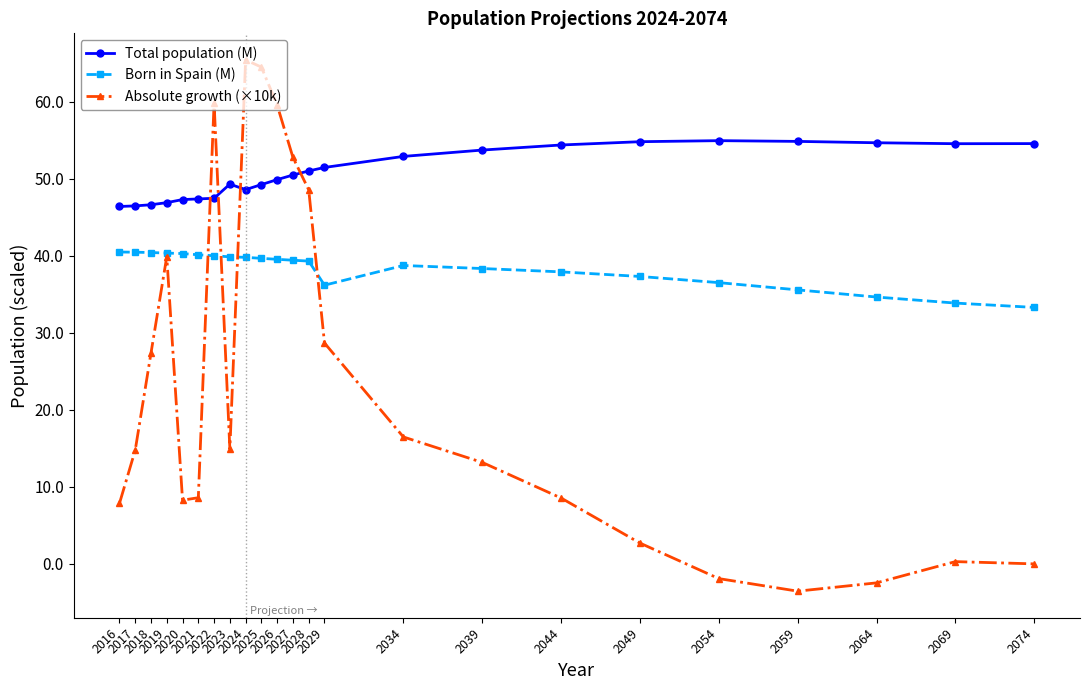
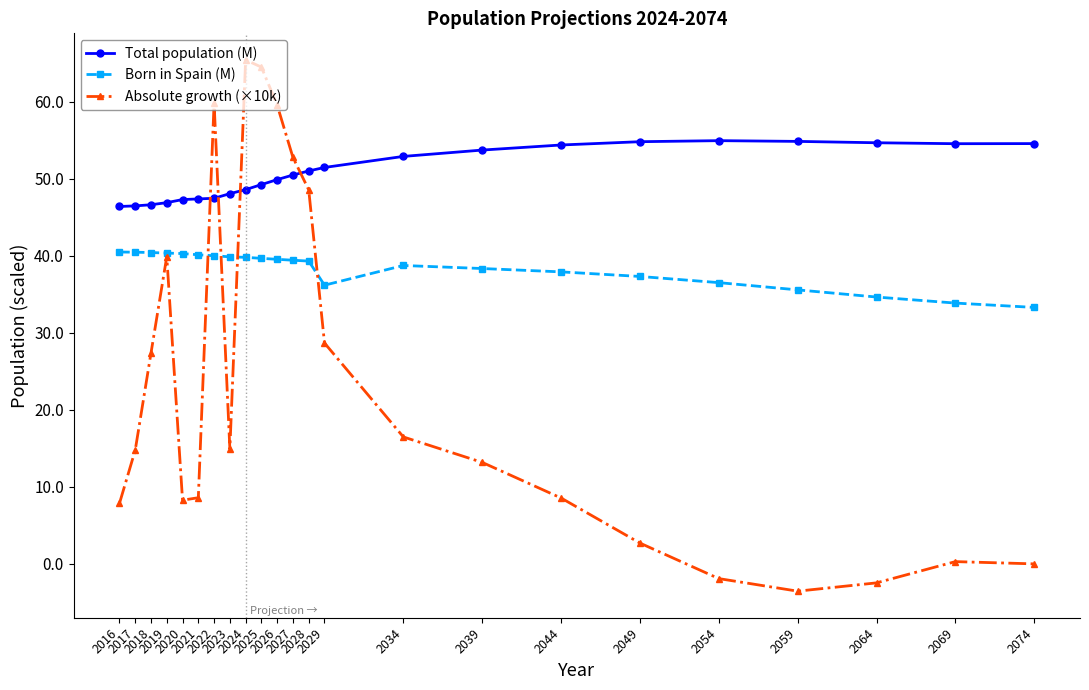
  {
    "Total population (M)": {
      "2016": 46,
      "2017": 46,
      "2018": 47,
      "2019": 47,
      "2020": 47,
      "2021": 47,
      "2022": 47,
-     "2023": 49,
+     "2023": 48,
      "2024": 49,
      "2025": 49,
      "2026": 50,
      "2027": 51,
      "2028": 51,
      "2029": 51,
      "2034": 53,
      "2039": 54,
      "2044": 54,
      "2049": 55,
      "2054": 55,
      "2059": 55,
      "2064": 55,
      "2069": 55,
      "2074": 55
    },
    "Born in Spain (M)": {
      "2016": 41,
      "2017": 40,
      "2018": 40,
      "2019": 40,
      "2020": 40,
      "2021": 40,
      "2022": 40,
      "2023": 40,
      "2024": 40,
      "2025": 40,
      "2026": 40,
      "2027": 39,
      "2028": 39,
      "2029": 36,
      "2034": 39,
      "2039": 38,
      "2044": 38,
      "2049": 37,
      "2054": 37,
      "2059": 36,
      "2064": 35,
      "2069": 34,
      "2074": 33
    },
    "Absolute growth (×10k)": {
      "2016": 8,
      "2017": 15,
      "2018": 27,
      "2019": 40,
      "2020": 8,
      "2021": 9,
      "2023": 15,
      "2027": 53,
      "2028": 49,
      "2029": 29,
      "2034": 16,
      "2039": 13,
      "2044": 9,
      "2049": 3,
      "2054": -2,
      "2059": -4,
      "2064": -2,
      "2069": 0,
      "2074": 0
    }
  }
